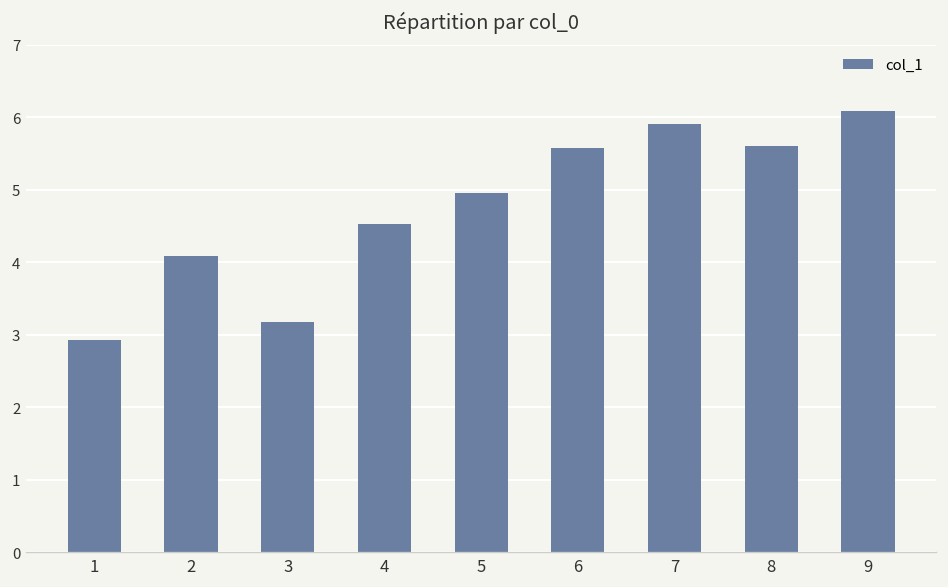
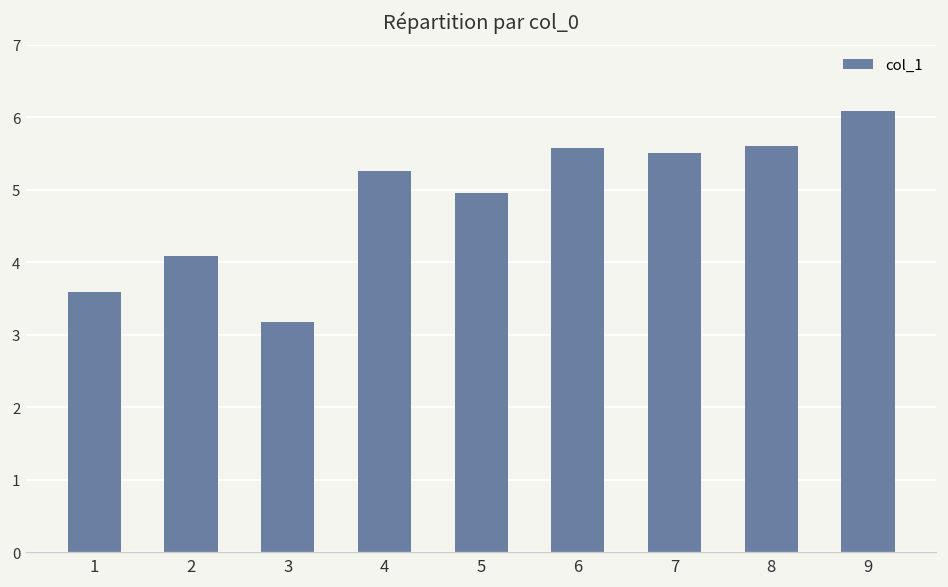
  {
-   "1": 2.9,
+   "1": 3.6,
    "2": 4.1,
    "3": 3.2,
-   "4": 4.5,
+   "4": 5.3,
    "5": 5.0,
    "6": 5.6,
-   "7": 5.9,
+   "7": 5.5,
    "8": 5.6,
    "9": 6.1
  }
